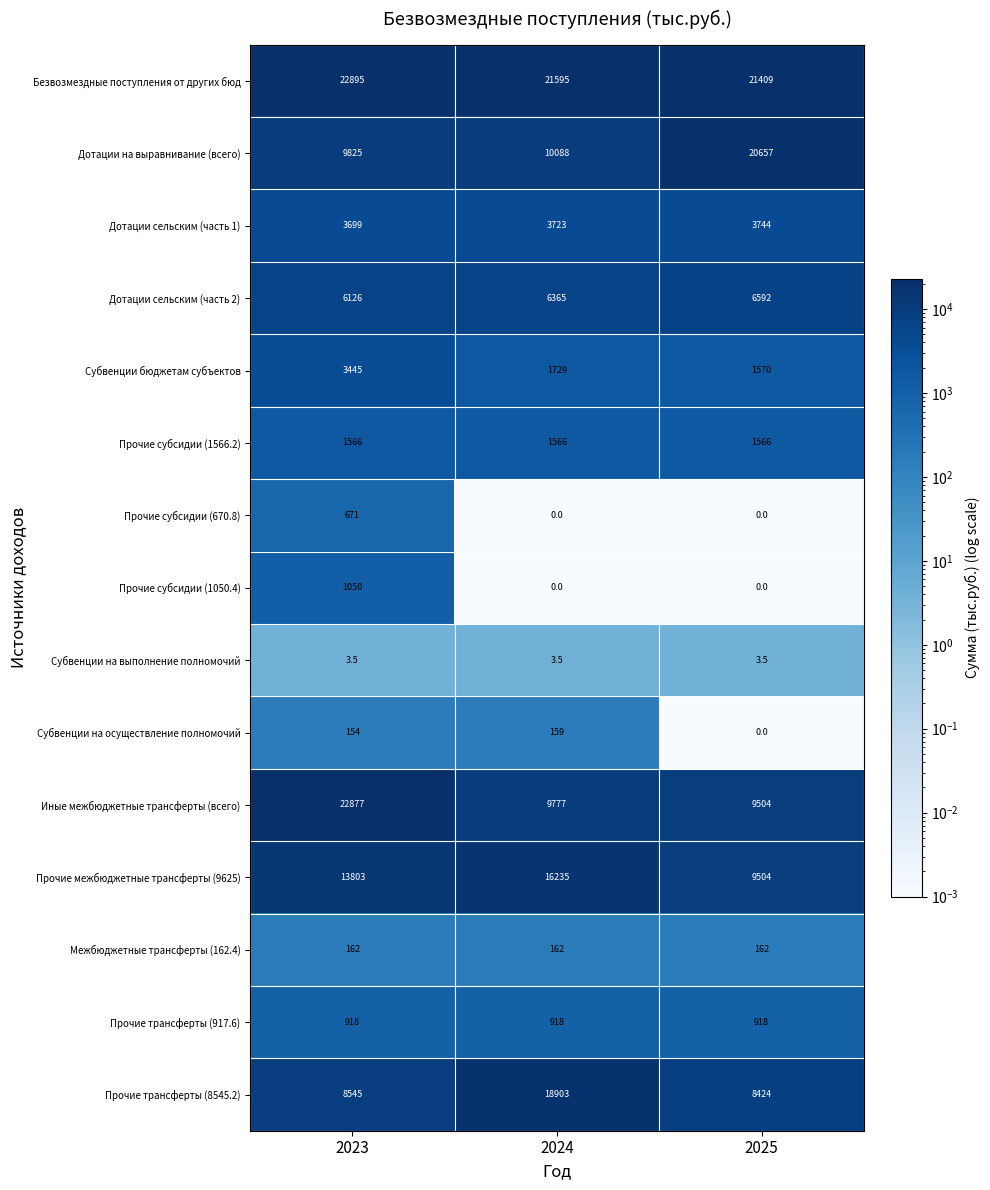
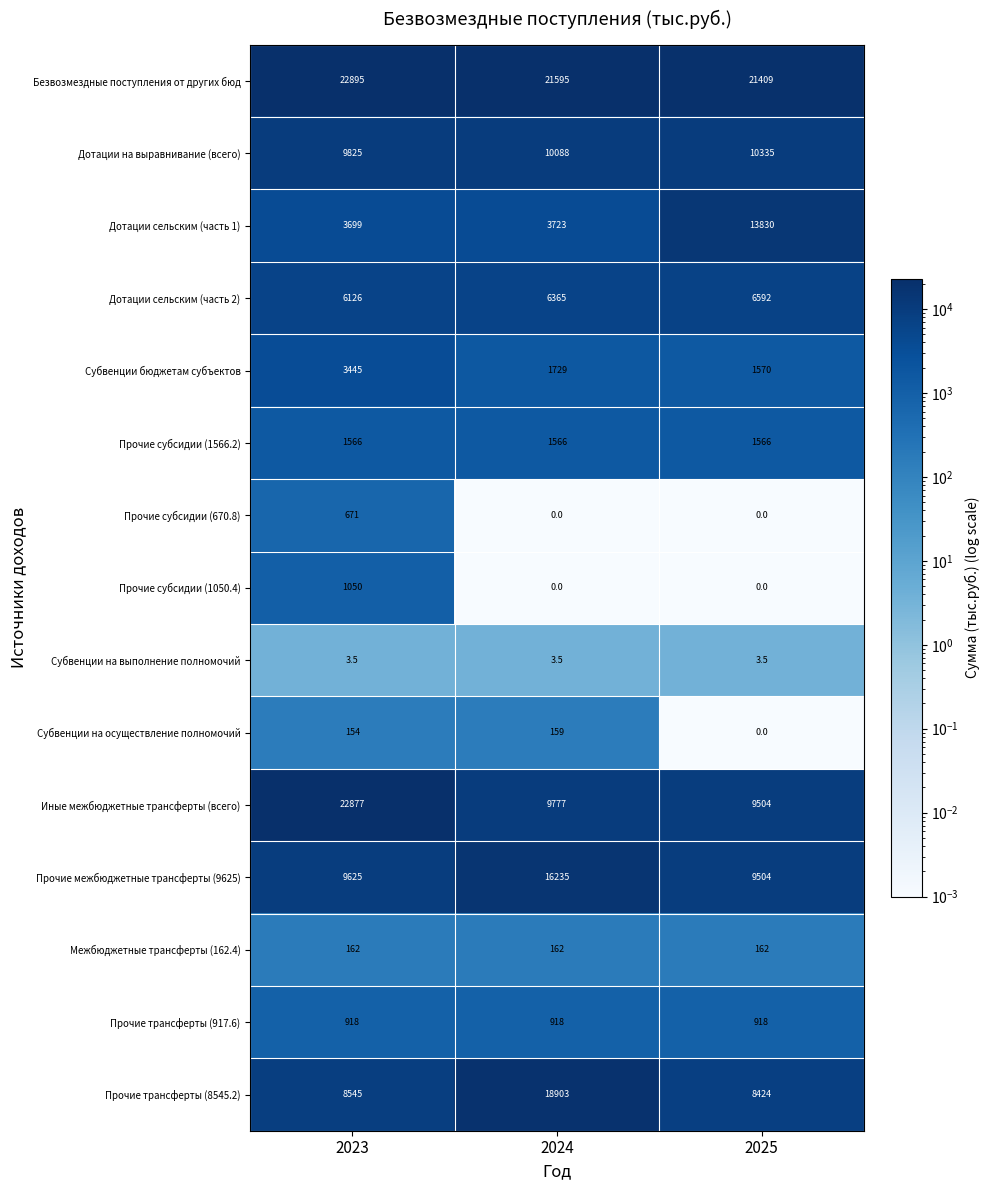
  {
    "Безвозмездные поступления от других бюд": {
      "2023": 22895,
      "2024": 21595,
      "2025": 21409
    },
    "Дотации на выравнивание (всего)": {
      "2023": 9825,
      "2024": 10088,
-     "2025": 20657
+     "2025": 10335
    },
    "Дотации сельским (часть 1)": {
      "2023": 3699,
      "2024": 3723,
-     "2025": 3744
+     "2025": 13830
    },
    "Дотации сельским (часть 2)": {
      "2023": 6126,
      "2024": 6365,
      "2025": 6592
    },
    "Субвенции бюджетам субъектов": {
      "2023": 3445,
      "2024": 1729,
      "2025": 1570
    },
    "Прочие субсидии (1566.2)": {
      "2023": 1566,
      "2024": 1566,
      "2025": 1566
    },
    "Прочие субсидии (670.8)": {
      "2023": 671,
      "2024": 0.0,
      "2025": 0.0
    },
    "Прочие субсидии (1050.4)": {
      "2023": 1050,
      "2024": 0.0,
      "2025": 0.0
    },
    "Субвенции на выполнение полномочий": {
      "2023": 3.5,
      "2024": 3.5,
      "2025": 3.5
    },
    "Субвенции на осуществление полномочий": {
      "2023": 154,
      "2024": 159,
      "2025": 0.0
    },
    "Иные межбюджетные трансферты (всего)": {
      "2023": 22877,
      "2024": 9777,
      "2025": 9504
    },
    "Прочие межбюджетные трансферты (9625)": {
-     "2023": 13803,
+     "2023": 9625,
      "2024": 16235,
      "2025": 9504
    },
    "Межбюджетные трансферты (162.4)": {
      "2023": 162,
      "2024": 162,
      "2025": 162
    },
    "Прочие трансферты (917.6)": {
      "2023": 918,
      "2024": 918,
      "2025": 918
    },
    "Прочие трансферты (8545.2)": {
      "2023": 8545,
      "2024": 18903,
      "2025": 8424
    }
  }
